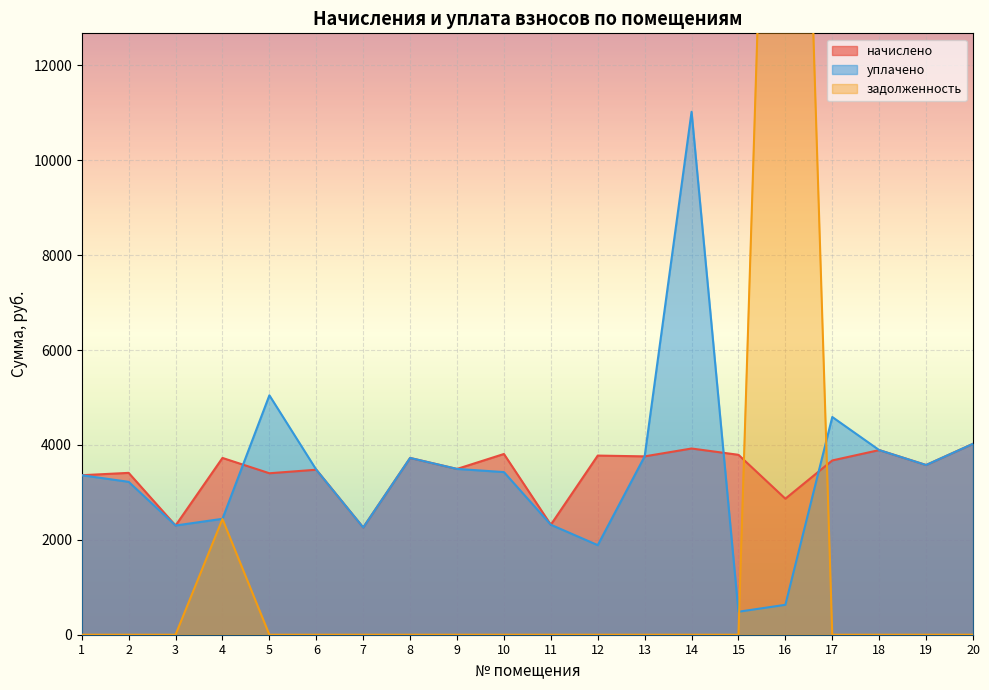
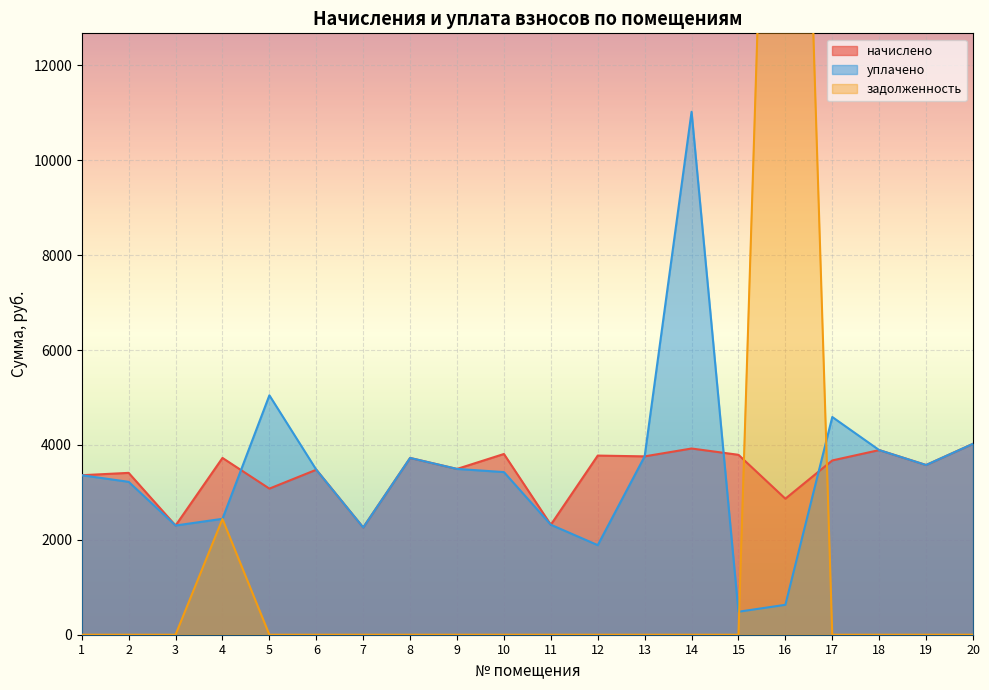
  {
    "начислено": {
      "2": 3400,
      "4": 3700,
-     "5": 3400,
+     "5": 3100,
      "10": 3800,
      "12": 3800,
      "14": 3900,
      "15": 3800,
      "16": 2900,
      "17": 3700
    },
    "уплачено": {
      "2": 3200,
      "5": 5000,
      "10": 3400,
      "12": 1900,
      "14": 11000,
      "15": 500,
      "16": 600,
      "17": 4600
    },
    "задолженность": {
      "1": 0,
      "2": 0,
      "3": 0,
      "5": 0,
      "6": 0,
      "7": 0,
      "8": 0,
      "9": 0,
      "10": 0,
      "11": 0,
      "12": 0,
      "13": 0,
      "14": 0,
      "15": 0,
      "17": 0,
      "18": 0,
      "19": 0,
      "20": 0
    }
  }
